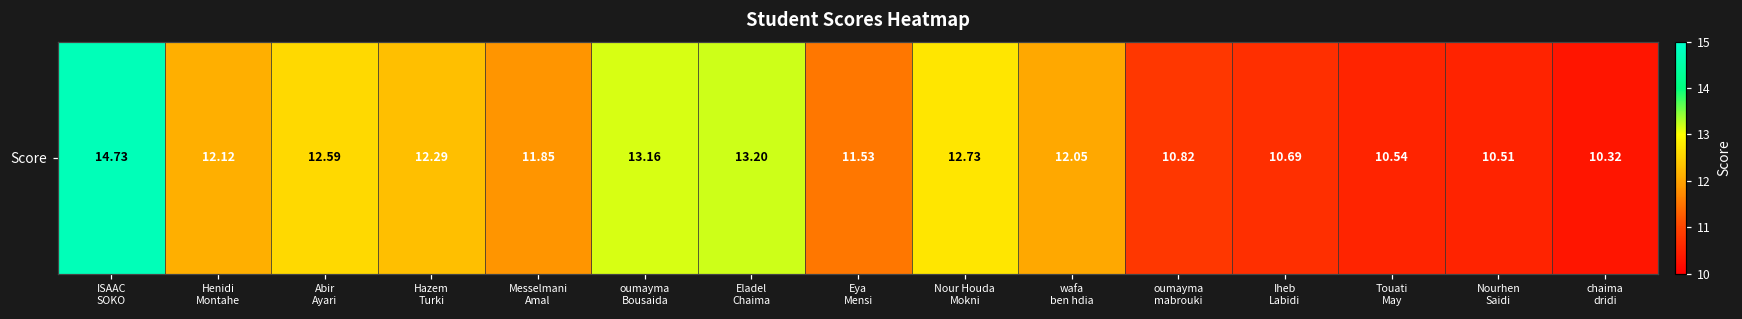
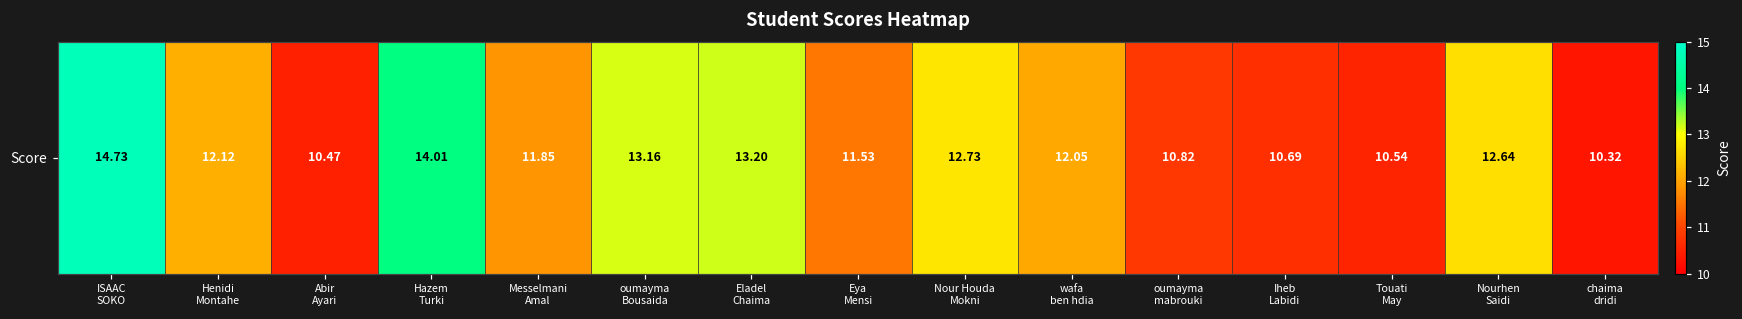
  {
    "Score": {
      "ISAAC SOKO": 14.73,
      "Henidi Montahe": 12.12,
-     "Abir Ayari": 12.59,
-     "Hazem Turki": 12.29,
+     "Abir Ayari": 10.47,
+     "Hazem Turki": 14.01,
      "Messelmani Amal": 11.85,
      "oumayma Bousaida": 13.16,
      "Eladel Chaima": 13.20,
      "Eya Mensi": 11.53,
      "Nour Houda Mokni": 12.73,
      "wafa ben hdia": 12.05,
      "oumayma mabrouki": 10.82,
      "Iheb Labidi": 10.69,
      "Touati May": 10.54,
-     "Nourhen Saidi": 10.51,
+     "Nourhen Saidi": 12.64,
      "chaima dridi": 10.32
    }
  }
